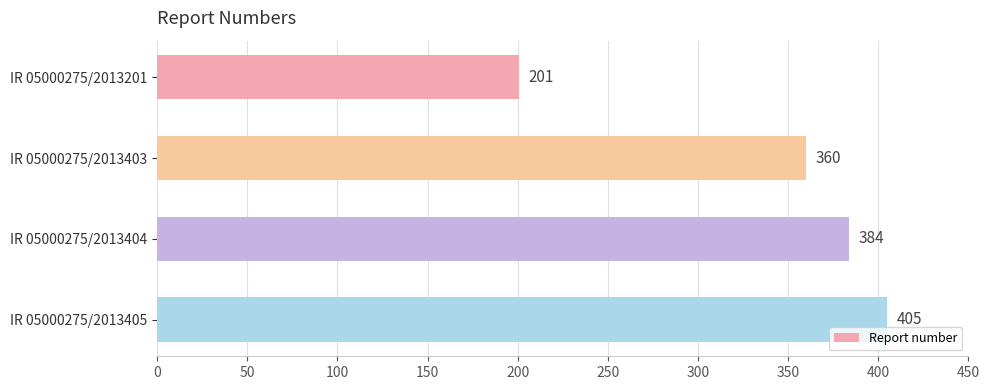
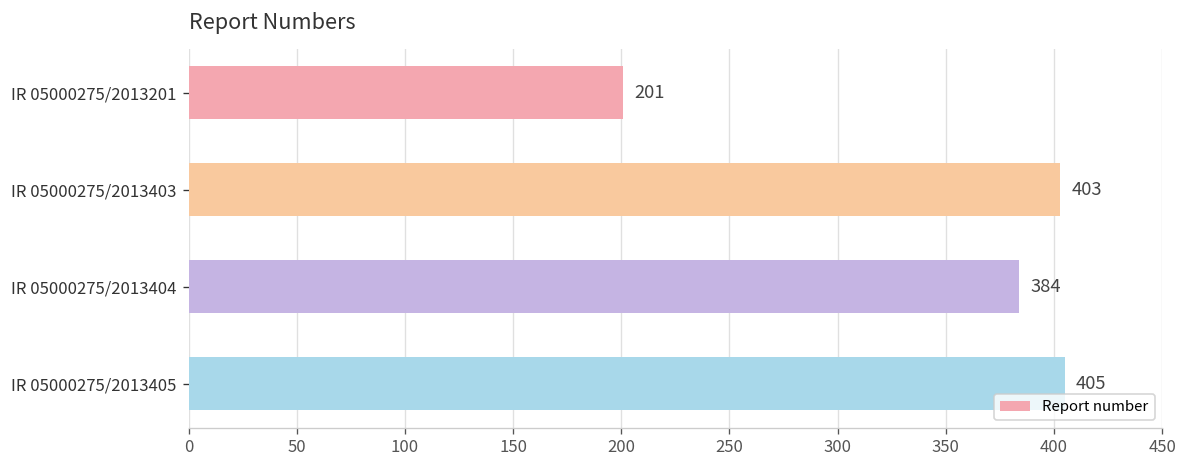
  {
    "IR 05000275/2013201": 201,
-   "IR 05000275/2013403": 360,
+   "IR 05000275/2013403": 403,
    "IR 05000275/2013404": 384
  }
